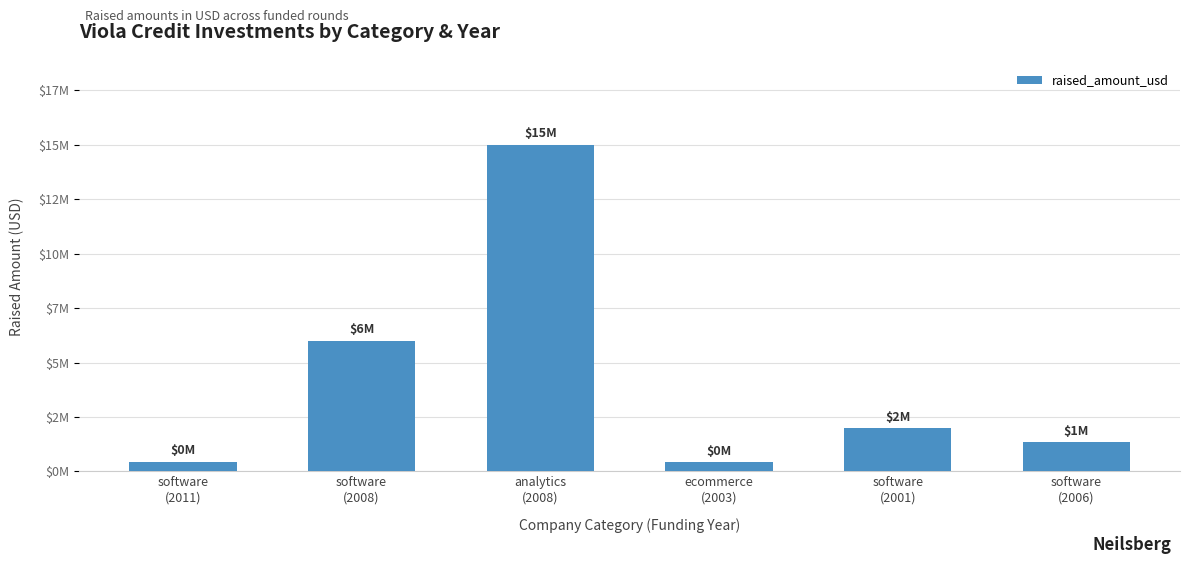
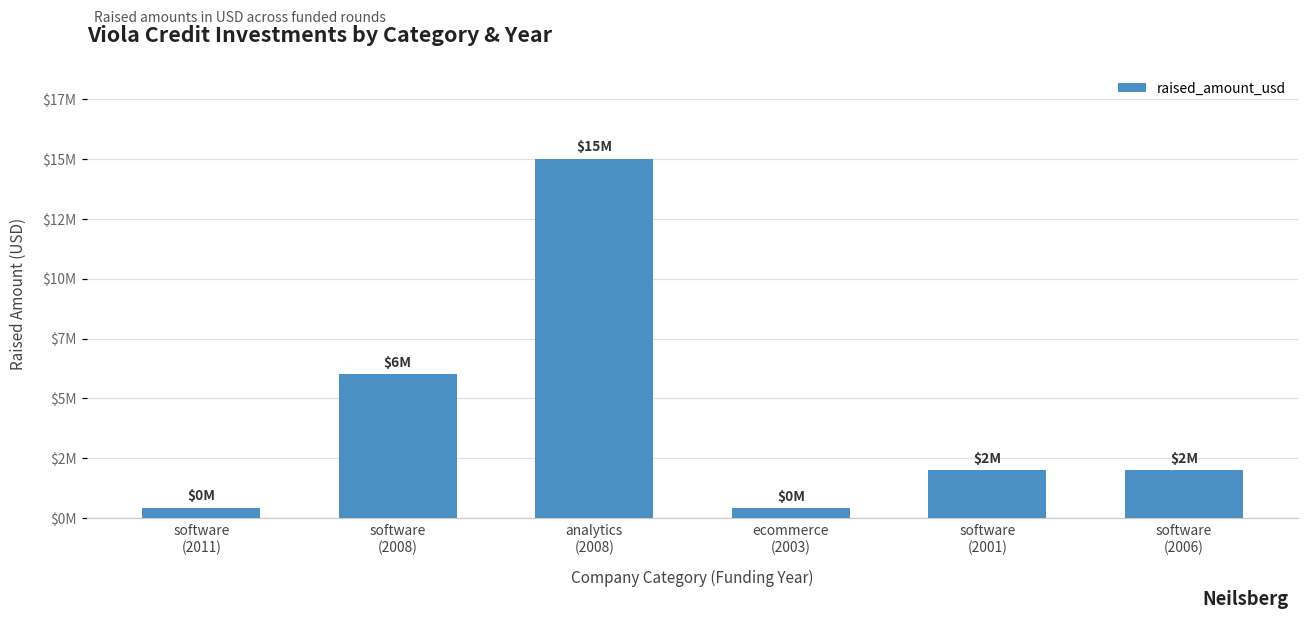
  {
    "software (2008)": "$6M",
    "analytics (2008)": "$15M",
    "software (2001)": "$2M",
-   "software (2006)": "$1M"
+   "software (2006)": "$2M"
  }
